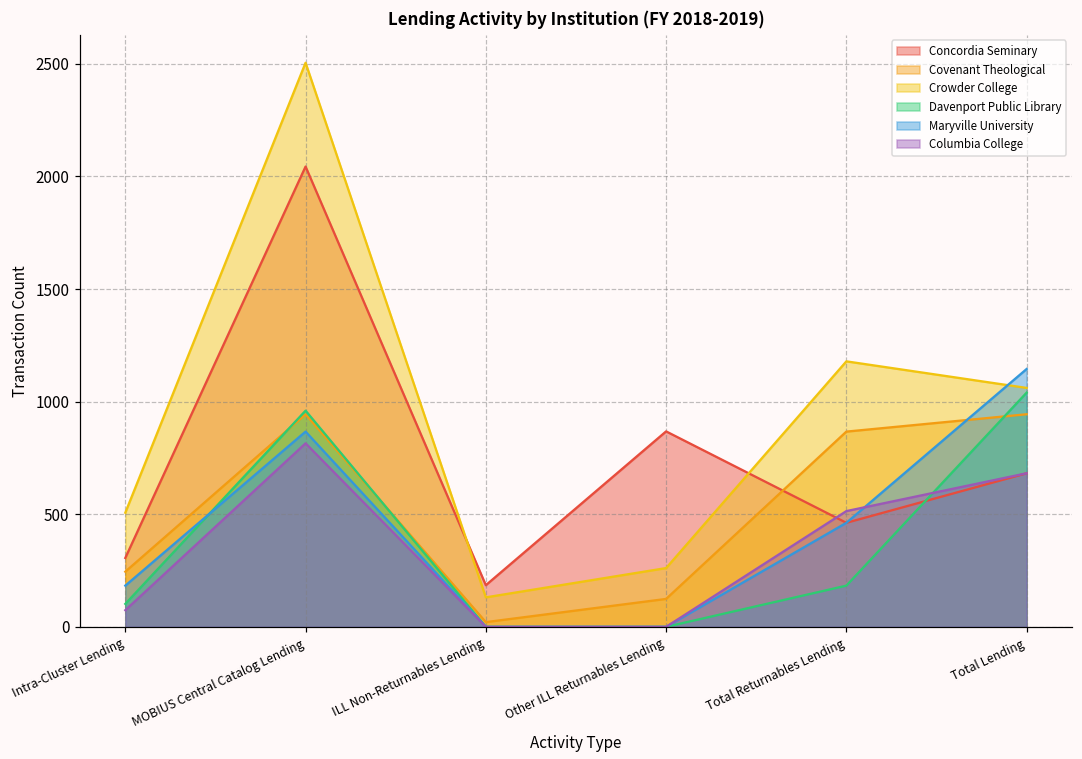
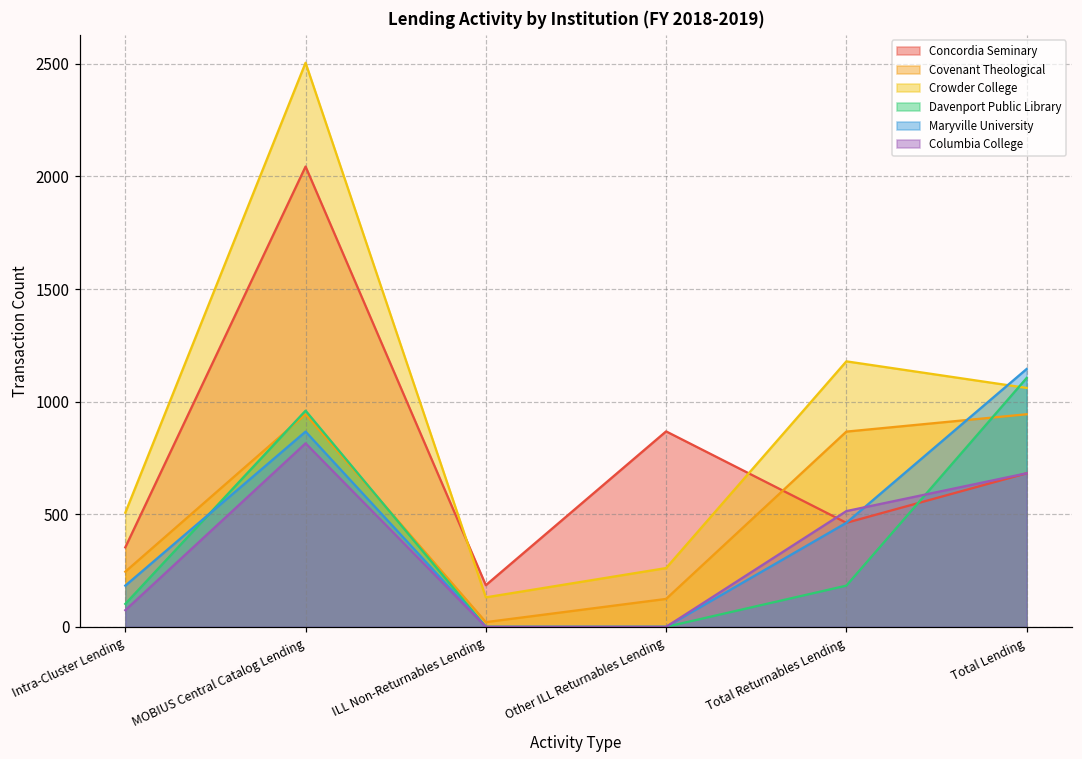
  {
    "Concordia Seminary": {
-     "Intra-Cluster Lending": 310,
+     "Intra-Cluster Lending": 350,
      "MOBIUS Central Catalog Lending": 2040,
      "ILL Non-Returnables Lending": 190,
      "Other ILL Returnables Lending": 870
    },
    "Davenport Public Library": {
      "Intra-Cluster Lending": 100,
      "MOBIUS Central Catalog Lending": 960,
      "Total Returnables Lending": 180,
-     "Total Lending": 1040
+     "Total Lending": 1110
    },
    "Maryville University": {
      "Intra-Cluster Lending": 180,
      "MOBIUS Central Catalog Lending": 870,
      "Total Lending": 1150
    },
    "Columbia College": {
      "Intra-Cluster Lending": 70,
      "MOBIUS Central Catalog Lending": 820,
      "Total Returnables Lending": 510
    }
  }
